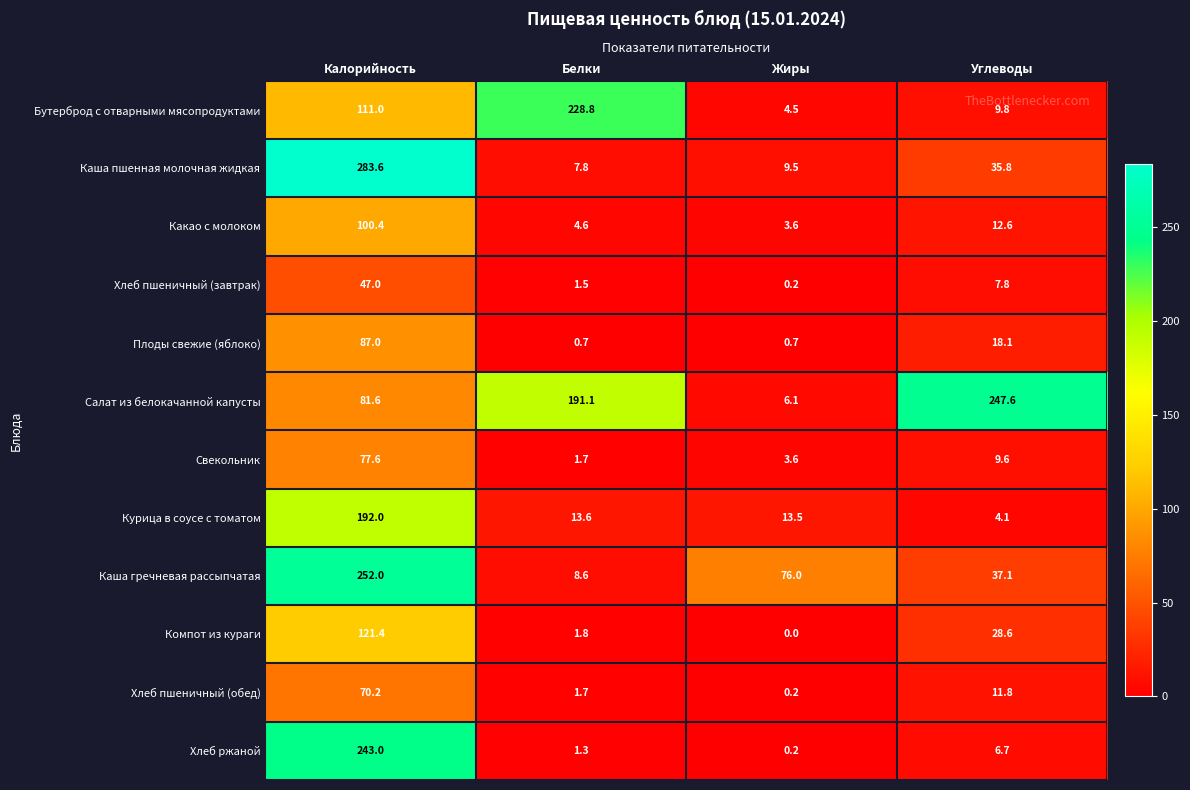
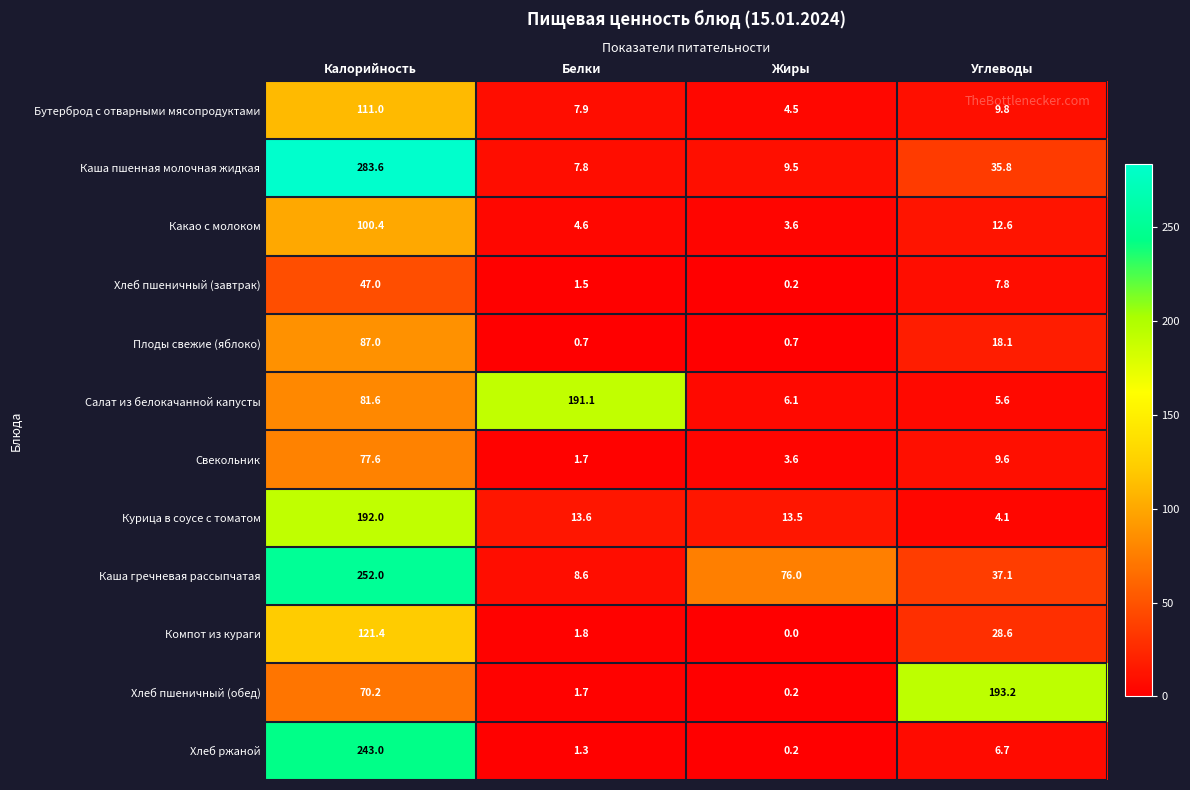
  {
    "Бутерброд с отварными мясопродуктами": {
      "Калорийность": 111.0,
-     "Белки": 228.8,
+     "Белки": 7.9,
      "Жиры": 4.5
    },
    "Каша пшенная молочная жидкая": {
      "Калорийность": 283.6,
      "Белки": 7.8,
      "Жиры": 9.5,
      "Углеводы": 35.8
    },
    "Какао с молоком": {
      "Калорийность": 100.4,
      "Белки": 4.6,
      "Жиры": 3.6,
      "Углеводы": 12.6
    },
    "Хлеб пшеничный (завтрак)": {
      "Калорийность": 47.0,
      "Белки": 1.5,
      "Жиры": 0.2,
      "Углеводы": 7.8
    },
    "Плоды свежие (яблоко)": {
      "Калорийность": 87.0,
      "Белки": 0.7,
      "Жиры": 0.7,
      "Углеводы": 18.1
    },
    "Салат из белокачанной капусты": {
      "Калорийность": 81.6,
      "Белки": 191.1,
      "Жиры": 6.1,
-     "Углеводы": 247.6
+     "Углеводы": 5.6
    },
    "Свекольник": {
      "Калорийность": 77.6,
      "Белки": 1.7,
      "Жиры": 3.6,
      "Углеводы": 9.6
    },
    "Курица в соусе с томатом": {
      "Калорийность": 192.0,
      "Белки": 13.6,
      "Жиры": 13.5,
      "Углеводы": 4.1
    },
    "Каша гречневая рассыпчатая": {
      "Калорийность": 252.0,
      "Белки": 8.6,
      "Жиры": 76.0,
      "Углеводы": 37.1
    },
    "Компот из кураги": {
      "Калорийность": 121.4,
      "Белки": 1.8,
      "Жиры": 0.0,
      "Углеводы": 28.6
    },
    "Хлеб пшеничный (обед)": {
      "Калорийность": 70.2,
      "Белки": 1.7,
      "Жиры": 0.2,
-     "Углеводы": 11.8
+     "Углеводы": 193.2
    },
    "Хлеб ржаной": {
      "Калорийность": 243.0,
      "Белки": 1.3,
      "Жиры": 0.2,
      "Углеводы": 6.7
    }
  }
